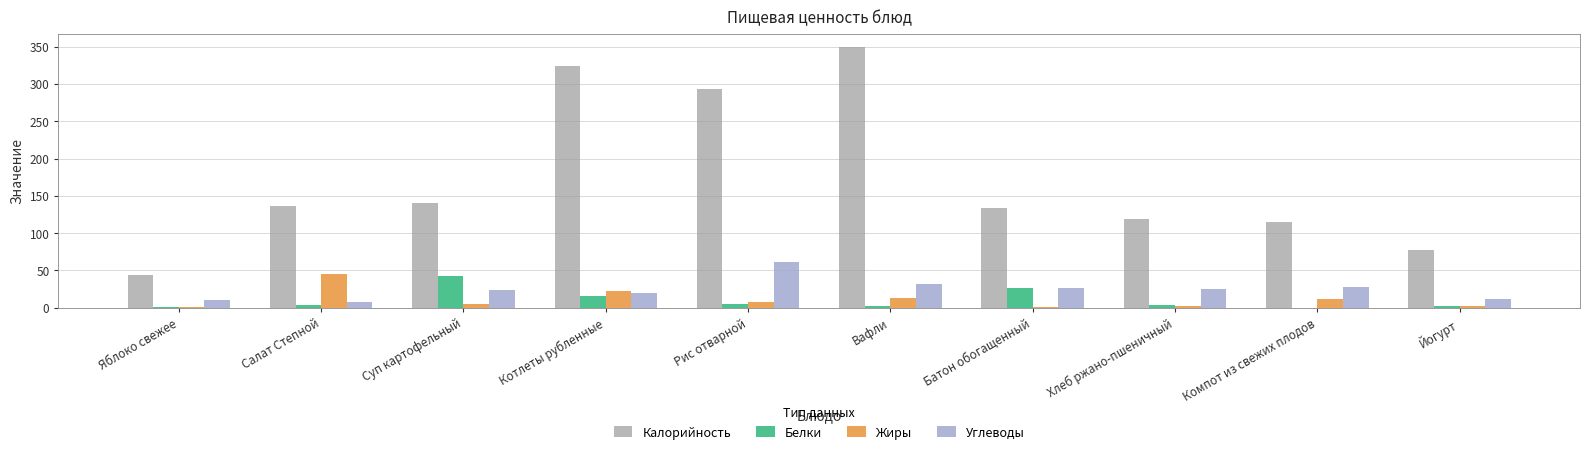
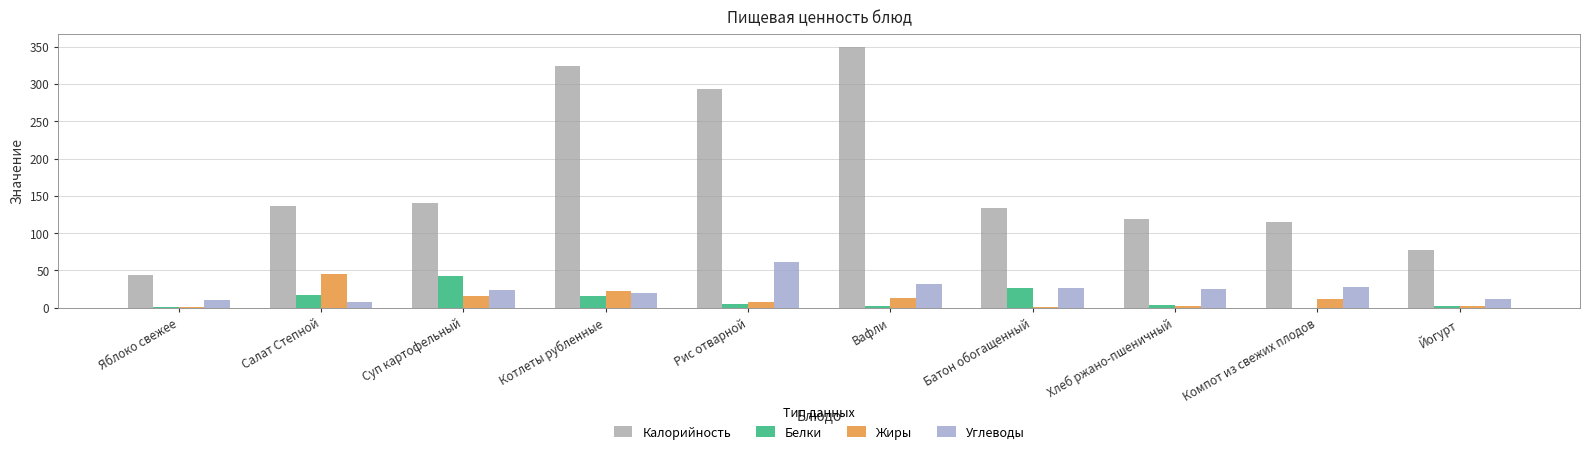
  {
    "Белки": {
-     "Салат Степной": 0,
+     "Салат Степной": 20,
      "Суп картофельный": 40,
      "Котлеты рубленные": 20,
      "Рис отварной": 10,
      "Батон обогащенный": 30,
      "Хлеб ржано-пшеничный": 0
    },
    "Жиры": {
      "Салат Степной": 50,
-     "Суп картофельный": 0,
+     "Суп картофельный": 20,
      "Котлеты рубленные": 20,
      "Рис отварной": 10,
      "Вафли": 10,
      "Компот из свежих плодов": 10
    }
  }
